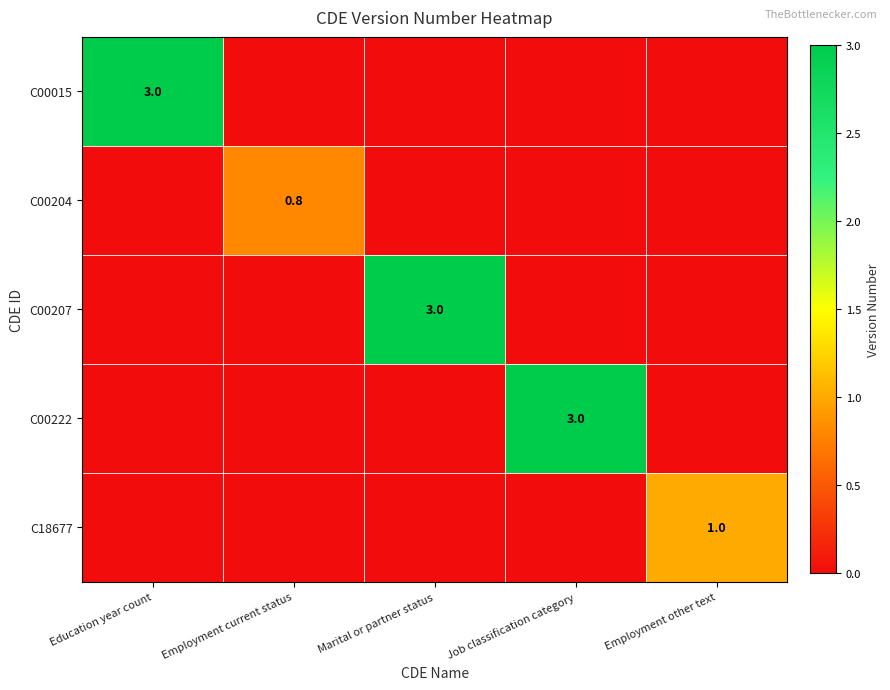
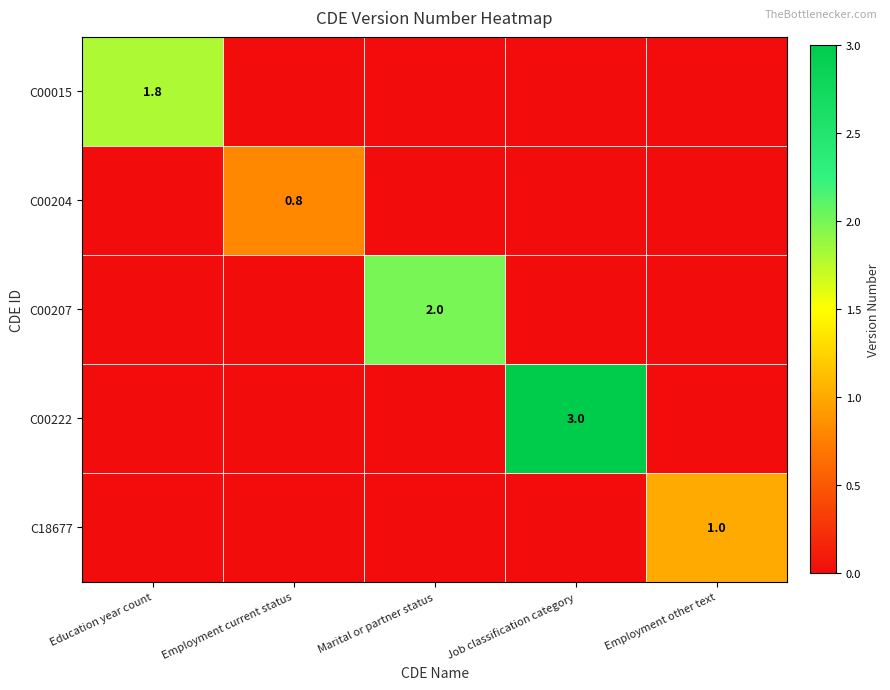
  {
    "C00015": {
-     "Education year count": 3.0
+     "Education year count": 1.8
    },
    "C00204": {
      "Employment current status": 0.8
    },
    "C00207": {
-     "Marital or partner status": 3.0
+     "Marital or partner status": 2.0
    },
    "C00222": {
      "Job classification category": 3.0
    },
    "C18677": {
      "Employment other text": 1.0
    }
  }
